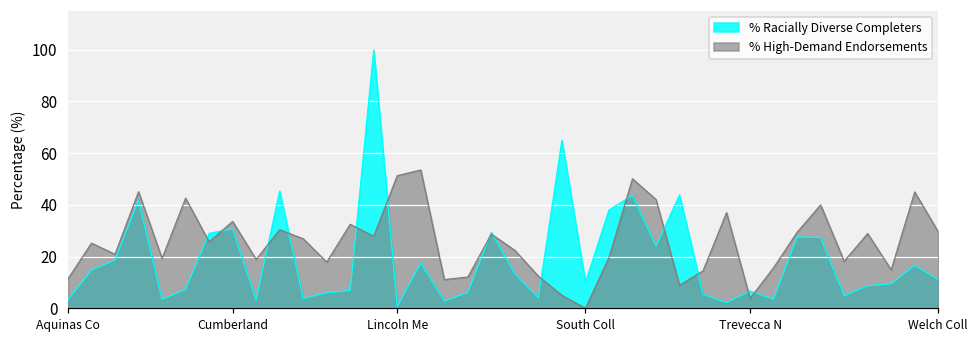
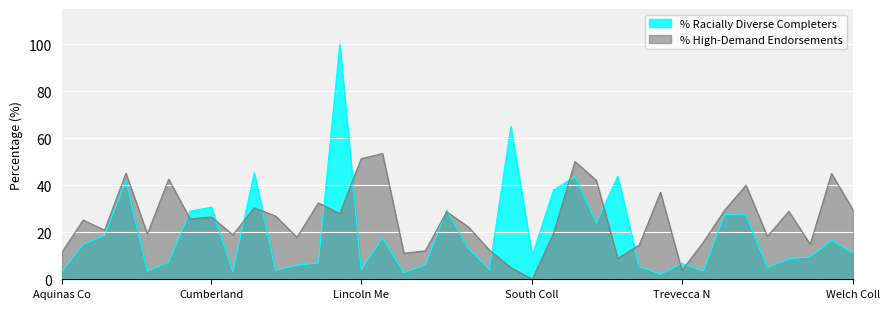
  {
    "% Racially Diverse Completers": {
      "Aquinas Co": 3,
      "Cumberland": 31,
-     "Lincoln Me": 1,
+     "Lincoln Me": 4,
      "South Coll": 10,
      "Trevecca N": 7,
      "Welch Coll": 11
    },
    "% High-Demand Endorsements": {
      "Aquinas Co": 11,
-     "Cumberland": 34,
+     "Cumberland": 27,
      "Lincoln Me": 51,
      "South Coll": 0,
      "Trevecca N": 4,
      "Welch Coll": 30
    }
  }
